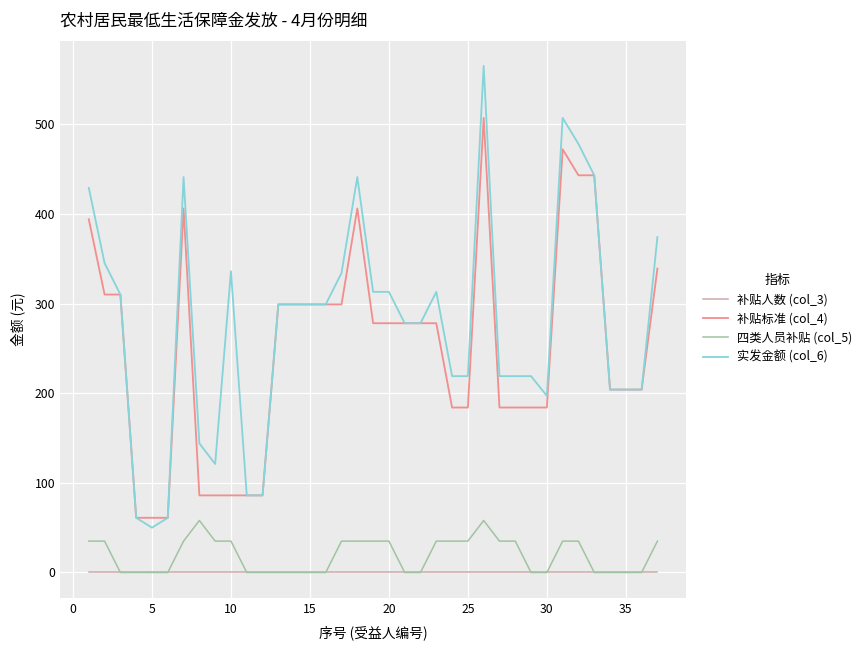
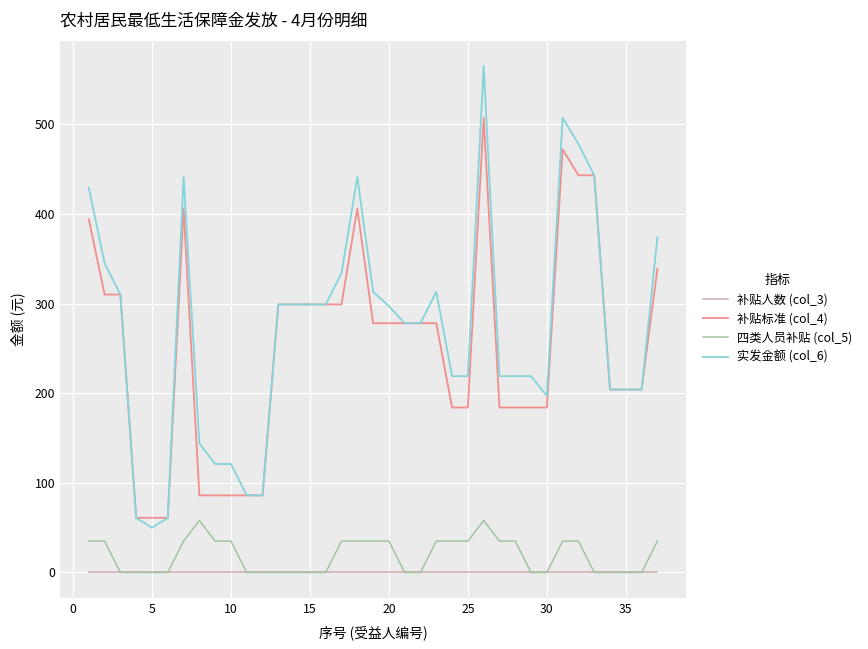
  {
    "实发金额 (col_6)": {
      "5": 50,
-     "10": 340,
-     "20": 310,
+     "10": 120,
+     "20": 300,
      "25": 220,
      "30": 200
    }
  }
